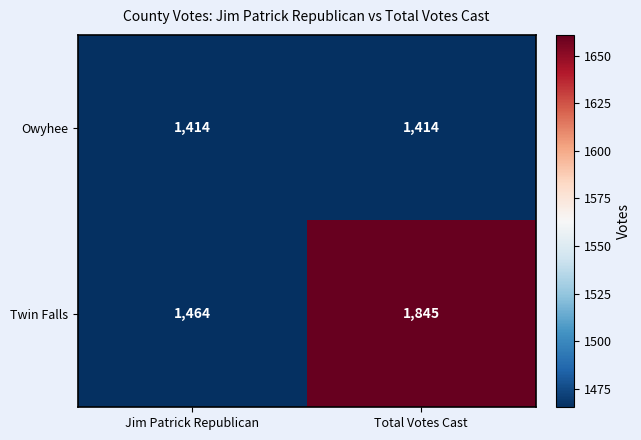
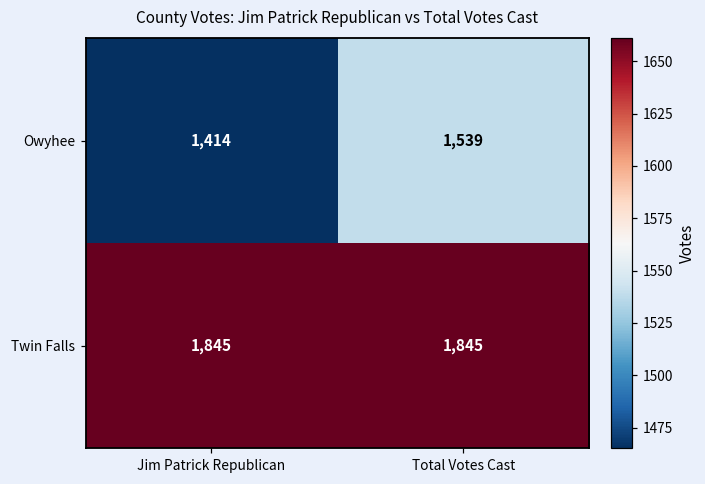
  {
    "Owyhee": {
      "Jim Patrick Republican": "1,414",
-     "Total Votes Cast": "1,414"
+     "Total Votes Cast": "1,539"
    },
    "Twin Falls": {
-     "Jim Patrick Republican": "1,464",
+     "Jim Patrick Republican": "1,845",
      "Total Votes Cast": "1,845"
    }
  }
